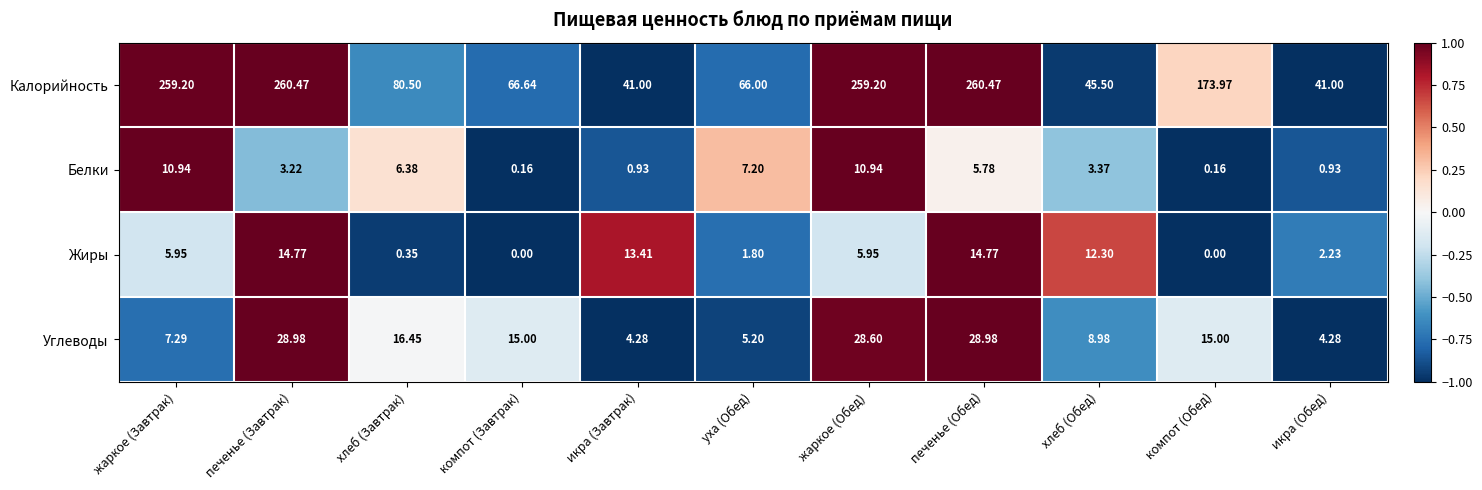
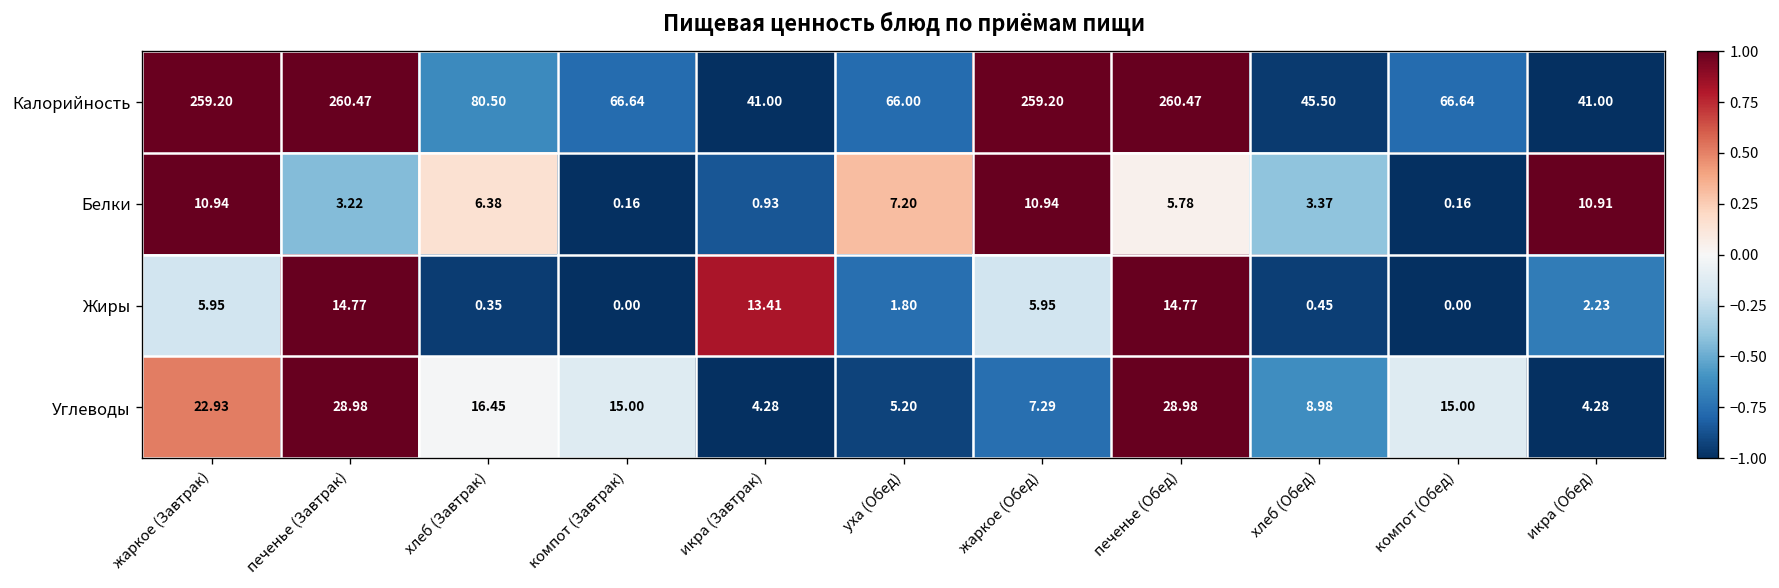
  {
    "Калорийность": {
      "жаркое (Завтрак)": 259.20,
      "печенье (Завтрак)": 260.47,
      "хлеб (Завтрак)": 80.50,
      "компот (Завтрак)": 66.64,
      "икра (Завтрак)": 41.00,
      "уха (Обед)": 66.00,
      "жаркое (Обед)": 259.20,
      "печенье (Обед)": 260.47,
      "хлеб (Обед)": 45.50,
-     "компот (Обед)": 173.97,
+     "компот (Обед)": 66.64,
      "икра (Обед)": 41.00
    },
    "Белки": {
      "жаркое (Завтрак)": 10.94,
      "печенье (Завтрак)": 3.22,
      "хлеб (Завтрак)": 6.38,
      "компот (Завтрак)": 0.16,
      "икра (Завтрак)": 0.93,
      "уха (Обед)": 7.20,
      "жаркое (Обед)": 10.94,
      "печенье (Обед)": 5.78,
      "хлеб (Обед)": 3.37,
      "компот (Обед)": 0.16,
-     "икра (Обед)": 0.93
+     "икра (Обед)": 10.91
    },
    "Жиры": {
      "жаркое (Завтрак)": 5.95,
      "печенье (Завтрак)": 14.77,
      "хлеб (Завтрак)": 0.35,
      "компот (Завтрак)": 0.00,
      "икра (Завтрак)": 13.41,
      "уха (Обед)": 1.80,
      "жаркое (Обед)": 5.95,
      "печенье (Обед)": 14.77,
-     "хлеб (Обед)": 12.30,
+     "хлеб (Обед)": 0.45,
      "компот (Обед)": 0.00,
      "икра (Обед)": 2.23
    },
    "Углеводы": {
-     "жаркое (Завтрак)": 7.29,
+     "жаркое (Завтрак)": 22.93,
      "печенье (Завтрак)": 28.98,
      "хлеб (Завтрак)": 16.45,
      "компот (Завтрак)": 15.00,
      "икра (Завтрак)": 4.28,
      "уха (Обед)": 5.20,
-     "жаркое (Обед)": 28.60,
+     "жаркое (Обед)": 7.29,
      "печенье (Обед)": 28.98,
      "хлеб (Обед)": 8.98,
      "компот (Обед)": 15.00,
      "икра (Обед)": 4.28
    }
  }
